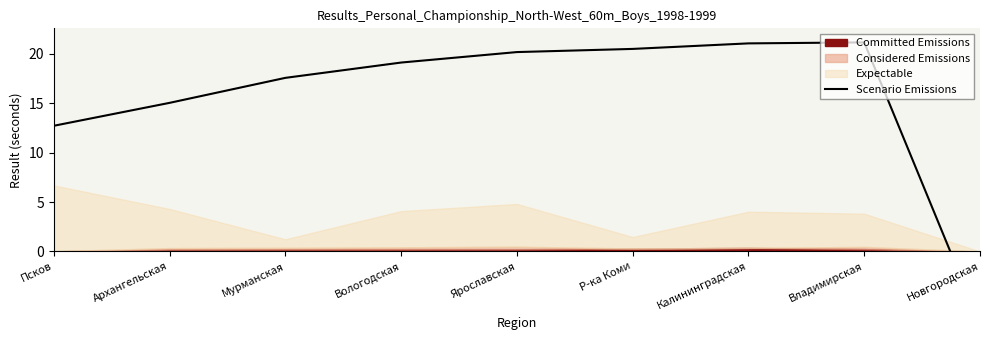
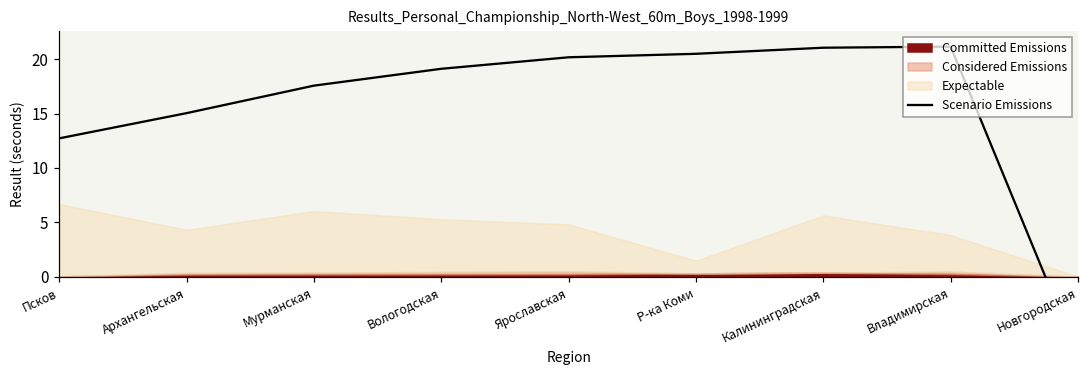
  {
    "Scenario Emissions": {
      "Псков": 13,
      "Архангельская": 15,
      "Мурманская": 18,
      "Вологодская": 19,
      "Ярославская": 20,
      "Р-ка Коми": 21,
      "Калининградская": 21
    },
    "Considered Emissions": {
      "Ярославская": 0
    },
    "Expectable": {
      "Псков": 7,
      "Архангельская": 4,
-     "Мурманская": 1,
-     "Вологодская": 4,
+     "Мурманская": 6,
+     "Вологодская": 5,
      "Ярославская": 4,
      "Р-ка Коми": 1,
-     "Калининградская": 4,
+     "Калининградская": 5,
      "Владимирская": 3
    }
  }
